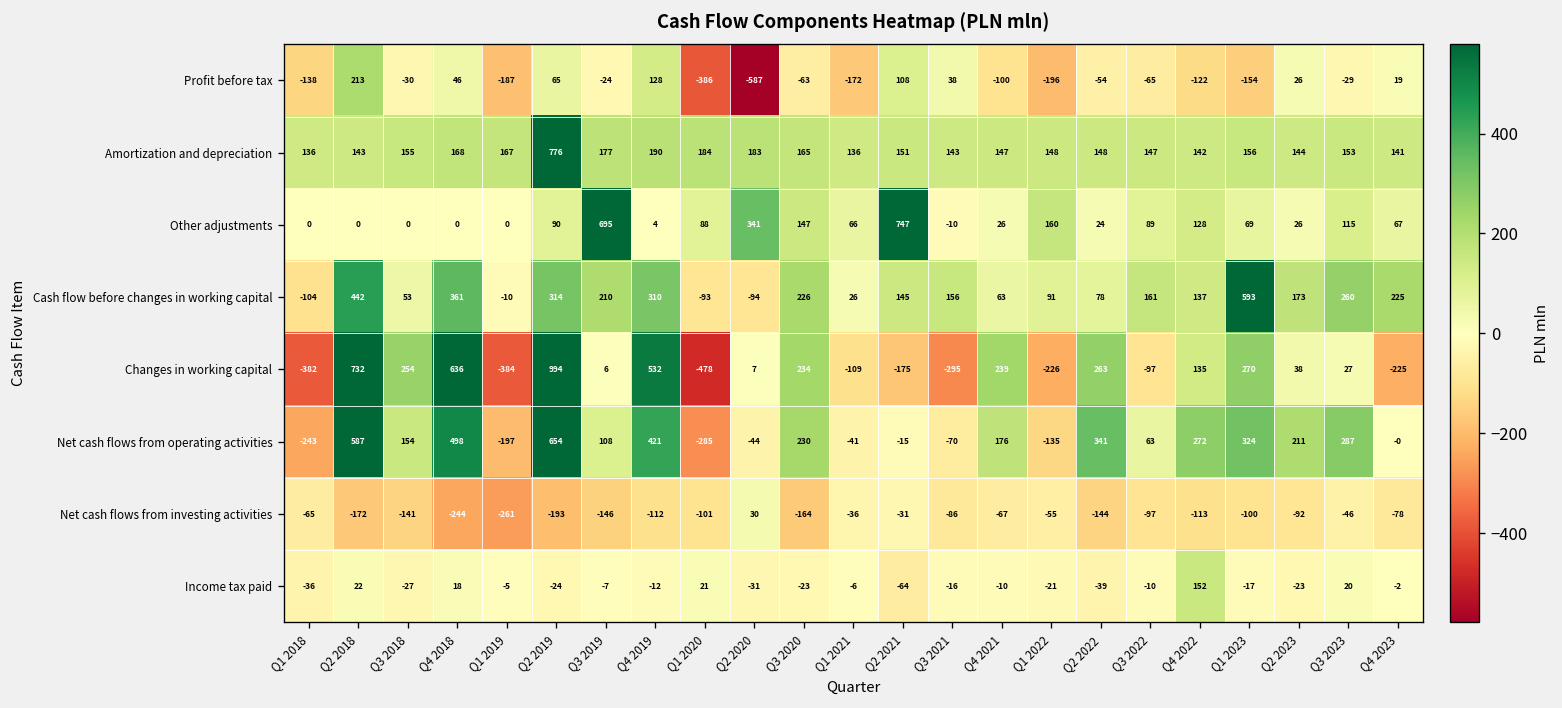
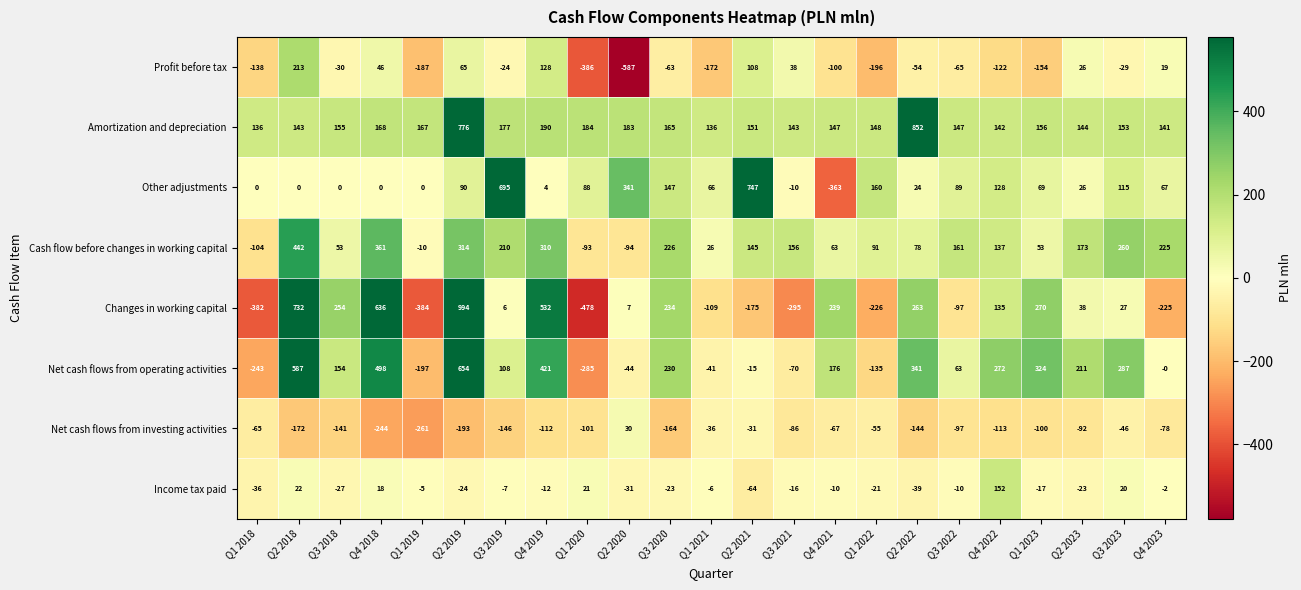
  {
    "Profit before tax": {
      "Q1 2018": -138,
      "Q2 2018": 213,
      "Q3 2018": -30,
      "Q4 2018": 46,
      "Q1 2019": -187,
      "Q2 2019": 65,
      "Q3 2019": -24,
      "Q4 2019": 128,
      "Q1 2020": -386,
      "Q2 2020": -587,
      "Q3 2020": -63,
      "Q1 2021": -172,
      "Q2 2021": 108,
      "Q3 2021": 38,
      "Q4 2021": -100,
      "Q1 2022": -196,
      "Q2 2022": -54,
      "Q3 2022": -65,
      "Q4 2022": -122,
      "Q1 2023": -154,
      "Q2 2023": 26,
      "Q3 2023": -29,
      "Q4 2023": 19
    },
    "Amortization and depreciation": {
      "Q1 2018": 136,
      "Q2 2018": 143,
      "Q3 2018": 155,
      "Q4 2018": 168,
      "Q1 2019": 167,
      "Q2 2019": 776,
      "Q3 2019": 177,
      "Q4 2019": 190,
      "Q1 2020": 184,
      "Q2 2020": 183,
      "Q3 2020": 165,
      "Q1 2021": 136,
      "Q2 2021": 151,
      "Q3 2021": 143,
      "Q4 2021": 147,
      "Q1 2022": 148,
-     "Q2 2022": 148,
+     "Q2 2022": 852,
      "Q3 2022": 147,
      "Q4 2022": 142,
      "Q1 2023": 156,
      "Q2 2023": 144,
      "Q3 2023": 153,
      "Q4 2023": 141
    },
    "Other adjustments": {
      "Q1 2018": 0,
      "Q2 2018": 0,
      "Q3 2018": 0,
      "Q4 2018": 0,
      "Q1 2019": 0,
      "Q2 2019": 90,
      "Q3 2019": 695,
      "Q4 2019": 4,
      "Q1 2020": 88,
      "Q2 2020": 341,
      "Q3 2020": 147,
      "Q1 2021": 66,
      "Q2 2021": 747,
      "Q3 2021": -10,
-     "Q4 2021": 26,
+     "Q4 2021": -363,
      "Q1 2022": 160,
      "Q2 2022": 24,
      "Q3 2022": 89,
      "Q4 2022": 128,
      "Q1 2023": 69,
      "Q2 2023": 26,
      "Q3 2023": 115,
      "Q4 2023": 67
    },
    "Cash flow before changes in working capital": {
      "Q1 2018": -104,
      "Q2 2018": 442,
      "Q3 2018": 53,
      "Q4 2018": 361,
      "Q1 2019": -10,
      "Q2 2019": 314,
      "Q3 2019": 210,
      "Q4 2019": 310,
      "Q1 2020": -93,
      "Q2 2020": -94,
      "Q3 2020": 226,
      "Q1 2021": 26,
      "Q2 2021": 145,
      "Q3 2021": 156,
      "Q4 2021": 63,
      "Q1 2022": 91,
      "Q2 2022": 78,
      "Q3 2022": 161,
      "Q4 2022": 137,
-     "Q1 2023": 593,
+     "Q1 2023": 53,
      "Q2 2023": 173,
      "Q3 2023": 260,
      "Q4 2023": 225
    },
    "Changes in working capital": {
      "Q1 2018": -382,
      "Q2 2018": 732,
      "Q3 2018": 254,
      "Q4 2018": 636,
      "Q1 2019": -384,
      "Q2 2019": 994,
      "Q3 2019": 6,
      "Q4 2019": 532,
      "Q1 2020": -478,
      "Q2 2020": 7,
      "Q3 2020": 234,
      "Q1 2021": -109,
      "Q2 2021": -175,
      "Q3 2021": -295,
      "Q4 2021": 239,
      "Q1 2022": -226,
      "Q2 2022": 263,
      "Q3 2022": -97,
      "Q4 2022": 135,
      "Q1 2023": 270,
      "Q2 2023": 38,
      "Q3 2023": 27,
      "Q4 2023": -225
    },
    "Net cash flows from operating activities": {
      "Q1 2018": -243,
      "Q2 2018": 587,
      "Q3 2018": 154,
      "Q4 2018": 498,
      "Q1 2019": -197,
      "Q2 2019": 654,
      "Q3 2019": 108,
      "Q4 2019": 421,
      "Q1 2020": -285,
      "Q2 2020": -44,
      "Q3 2020": 230,
      "Q1 2021": -41,
      "Q2 2021": -15,
      "Q3 2021": -70,
      "Q4 2021": 176,
      "Q1 2022": -135,
      "Q2 2022": 341,
      "Q3 2022": 63,
      "Q4 2022": 272,
      "Q1 2023": 324,
      "Q2 2023": 211,
      "Q3 2023": 287,
      "Q4 2023": -0
    },
    "Net cash flows from investing activities": {
      "Q1 2018": -65,
      "Q2 2018": -172,
      "Q3 2018": -141,
      "Q4 2018": -244,
      "Q1 2019": -261,
      "Q2 2019": -193,
      "Q3 2019": -146,
      "Q4 2019": -112,
      "Q1 2020": -101,
      "Q2 2020": 30,
      "Q3 2020": -164,
      "Q1 2021": -36,
      "Q2 2021": -31,
      "Q3 2021": -86,
      "Q4 2021": -67,
      "Q1 2022": -55,
      "Q2 2022": -144,
      "Q3 2022": -97,
      "Q4 2022": -113,
      "Q1 2023": -100,
      "Q2 2023": -92,
      "Q3 2023": -46,
      "Q4 2023": -78
    },
    "Income tax paid": {
      "Q1 2018": -36,
      "Q2 2018": 22,
      "Q3 2018": -27,
      "Q4 2018": 18,
      "Q1 2019": -5,
      "Q2 2019": -24,
      "Q3 2019": -7,
      "Q4 2019": -12,
      "Q1 2020": 21,
      "Q2 2020": -31,
      "Q3 2020": -23,
      "Q1 2021": -6,
      "Q2 2021": -64,
      "Q3 2021": -16,
      "Q4 2021": -10,
      "Q1 2022": -21,
      "Q2 2022": -39,
      "Q3 2022": -10,
      "Q4 2022": 152,
      "Q1 2023": -17,
      "Q2 2023": -23,
      "Q3 2023": 20,
      "Q4 2023": -2
    }
  }
